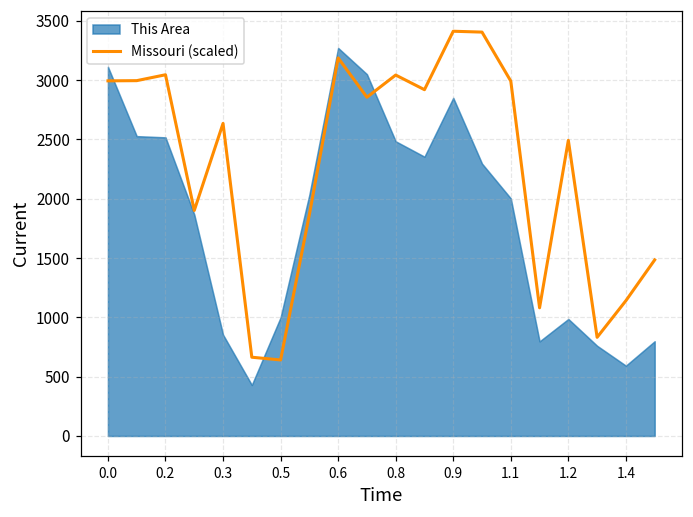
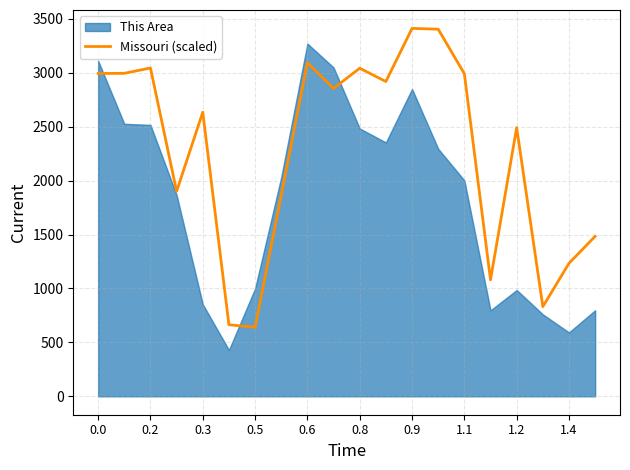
  {
    "Missouri (scaled)": {
      "0.0": 2990,
      "0.2": 3040,
      "0.3": 2630,
      "0.5": 640,
-     "0.6": 3190,
+     "0.6": 3090,
      "0.8": 3040,
      "0.9": 3410,
      "1.1": 2990,
      "1.2": 2490,
-     "1.4": 1140
+     "1.4": 1230
    },
    "This Area": {
      "0.0": 3110,
      "0.2": 2520,
      "0.3": 850,
      "0.5": 1000,
      "0.6": 3270,
      "0.8": 2480,
      "0.9": 2850,
      "1.1": 2000,
      "1.2": 990,
      "1.4": 590
    }
  }
